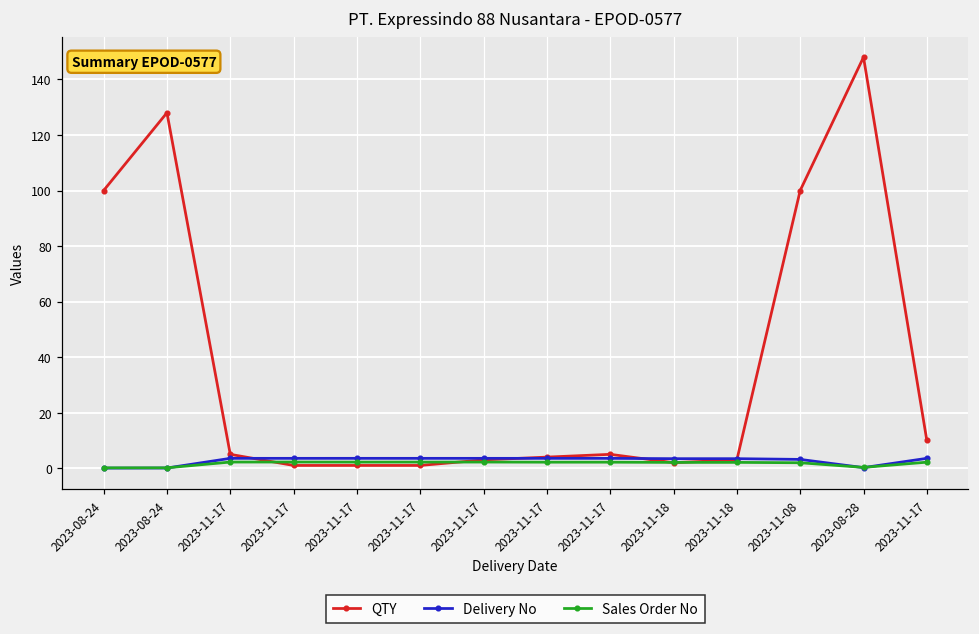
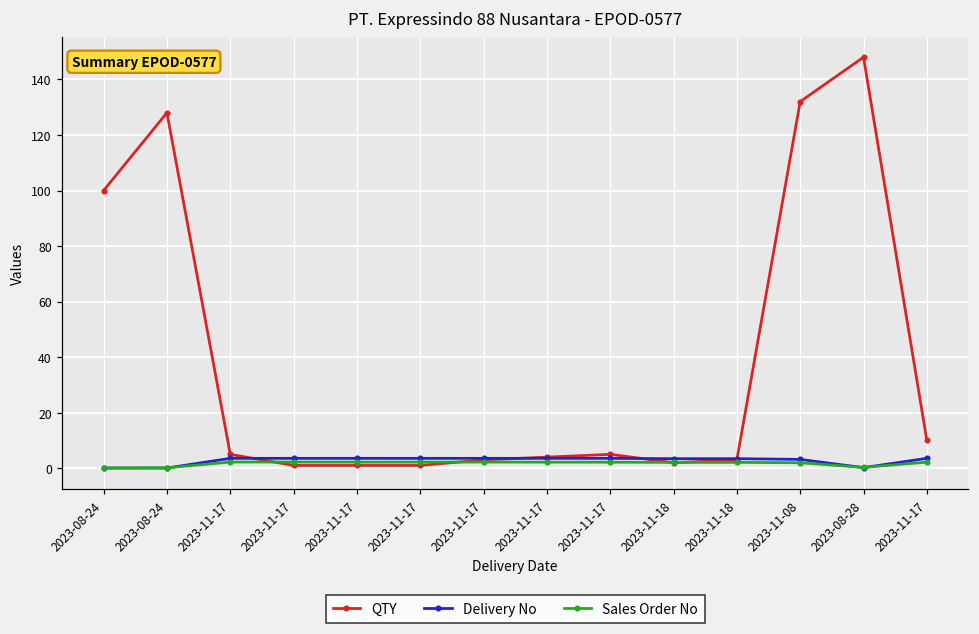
  {
    "QTY": {
-     "2023-11-08": 100,
+     "2023-11-08": 132,
      "2023-08-28": 148
    },
    "Delivery No": {
      "2023-11-08": 3
    },
    "Sales Order No": {
      "2023-11-08": 2
    }
  }
